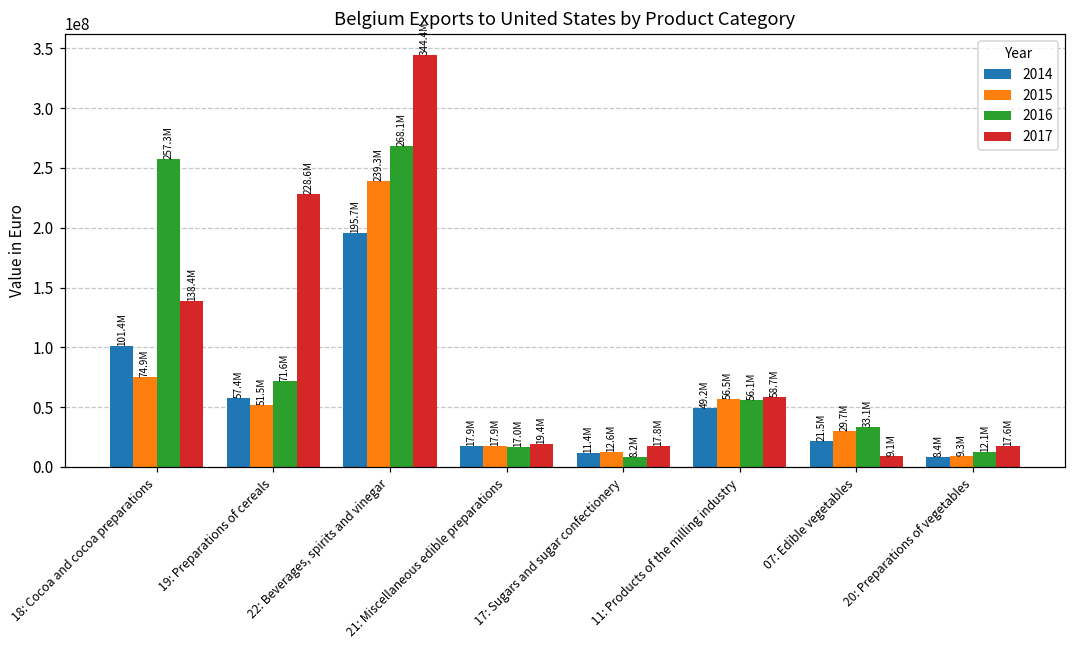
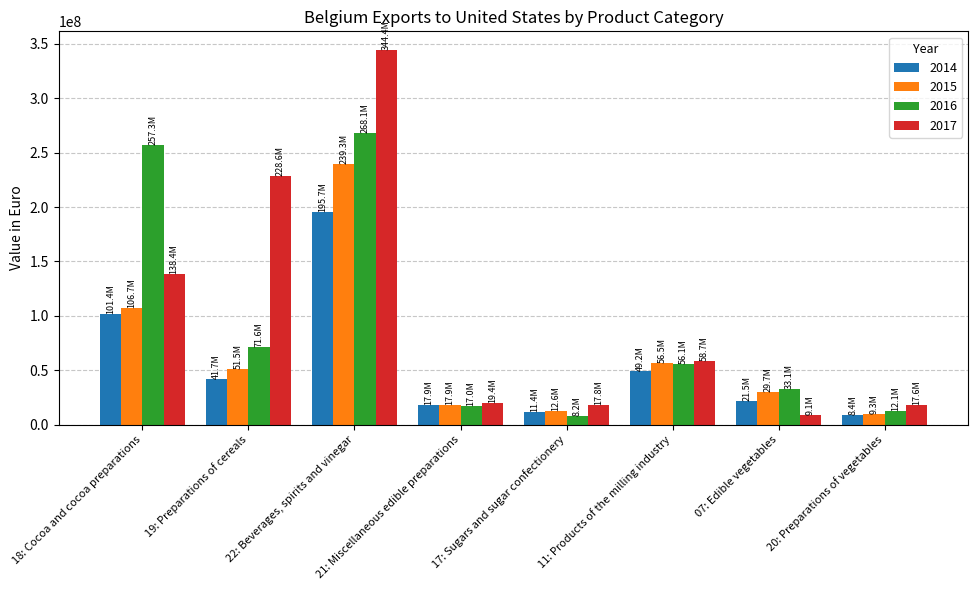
  {
    "2014": {
      "18: Cocoa and cocoa preparations": "101.4M",
-     "19: Preparations of cereals": "57.4M",
+     "19: Preparations of cereals": "41.7M",
      "22: Beverages, spirits and vinegar": "195.7M",
      "21: Miscellaneous edible preparations": "17.9M",
      "17: Sugars and sugar confectionery": "11.4M",
      "11: Products of the milling industry": "49.2M",
      "07: Edible vegetables": "21.5M",
      "20: Preparations of vegetables": "8.4M"
    },
    "2015": {
-     "18: Cocoa and cocoa preparations": "74.9M",
+     "18: Cocoa and cocoa preparations": "106.7M",
      "19: Preparations of cereals": "51.5M",
      "22: Beverages, spirits and vinegar": "239.3M",
      "21: Miscellaneous edible preparations": "17.9M",
      "17: Sugars and sugar confectionery": "12.6M",
      "11: Products of the milling industry": "56.5M",
      "07: Edible vegetables": "29.7M",
      "20: Preparations of vegetables": "9.3M"
    },
    "2016": {
      "18: Cocoa and cocoa preparations": "257.3M",
      "19: Preparations of cereals": "71.6M",
      "22: Beverages, spirits and vinegar": "268.1M",
      "21: Miscellaneous edible preparations": "17.0M",
      "17: Sugars and sugar confectionery": "8.2M",
      "11: Products of the milling industry": "56.1M",
      "07: Edible vegetables": "33.1M",
      "20: Preparations of vegetables": "12.1M"
    },
    "2017": {
      "18: Cocoa and cocoa preparations": "138.4M",
      "19: Preparations of cereals": "228.6M",
      "22: Beverages, spirits and vinegar": "344.4M",
      "21: Miscellaneous edible preparations": "19.4M",
      "17: Sugars and sugar confectionery": "17.8M",
      "11: Products of the milling industry": "58.7M",
      "07: Edible vegetables": "9.1M",
      "20: Preparations of vegetables": "17.6M"
    }
  }
